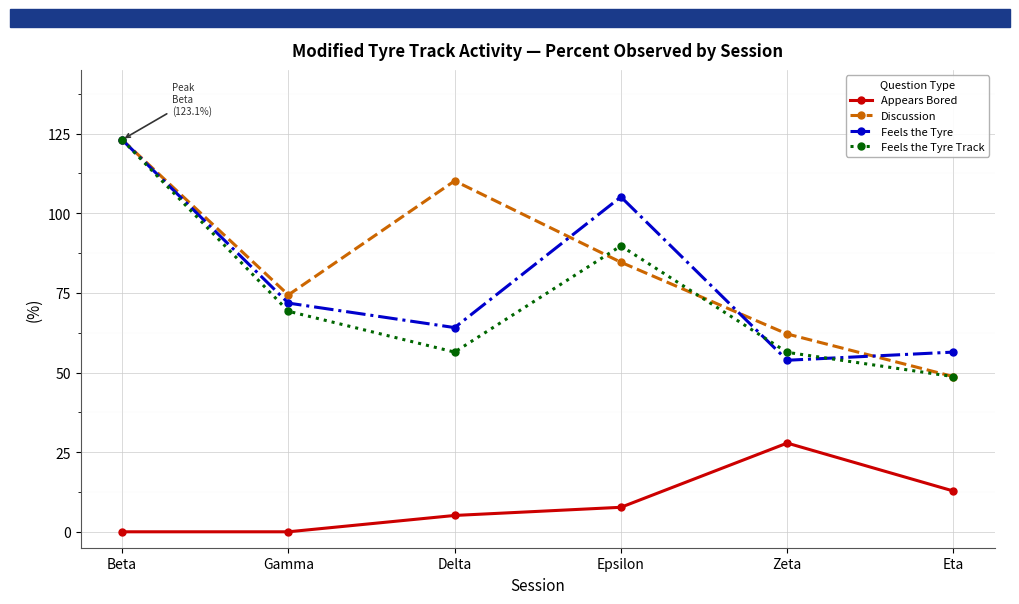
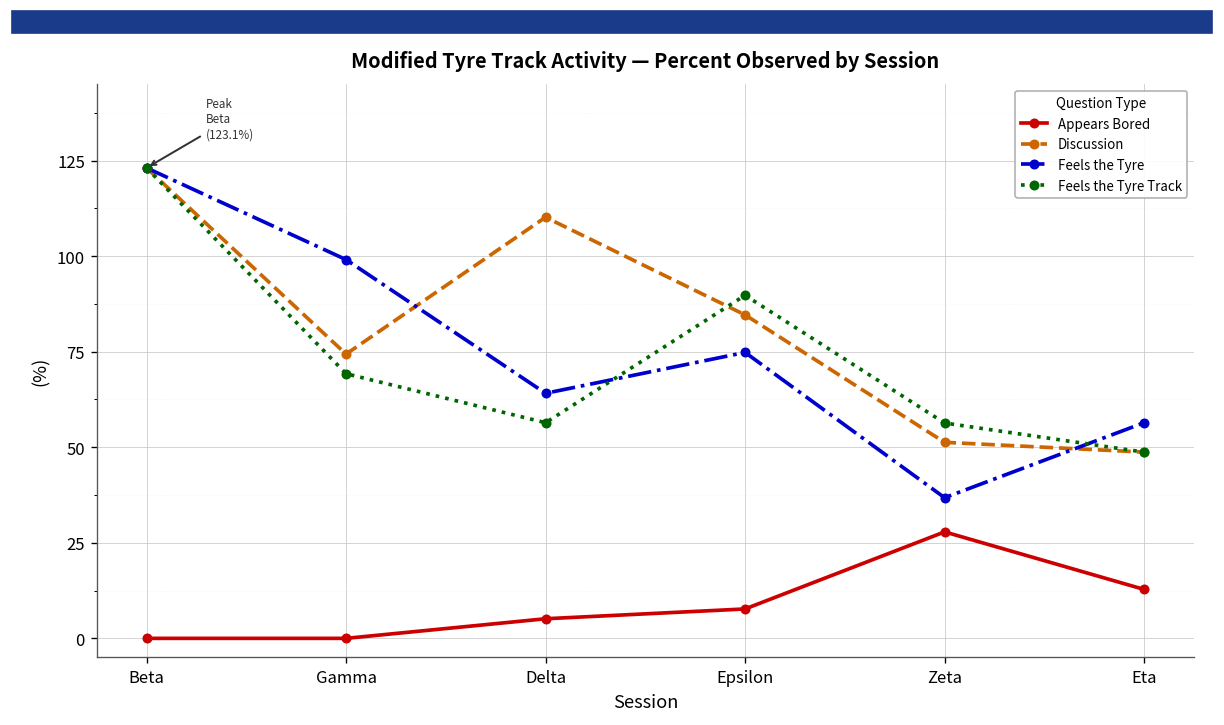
  {
    "Appears Bored": {
      "Beta": 0,
      "Gamma": 0,
      "Delta": 5,
      "Epsilon": 8,
      "Zeta": 28,
      "Eta": 13
    },
    "Discussion": {
      "Gamma": 74,
      "Delta": 110,
      "Epsilon": 85,
-     "Zeta": 62
+     "Zeta": 51
    },
    "Feels the Tyre": {
-     "Gamma": 72,
+     "Gamma": 99,
      "Delta": 64,
-     "Epsilon": 105,
-     "Zeta": 54,
+     "Epsilon": 75,
+     "Zeta": 37,
      "Eta": 56
    },
    "Feels the Tyre Track": {
      "Gamma": 69,
      "Delta": 56,
      "Epsilon": 90,
      "Zeta": 56
    }
  }
